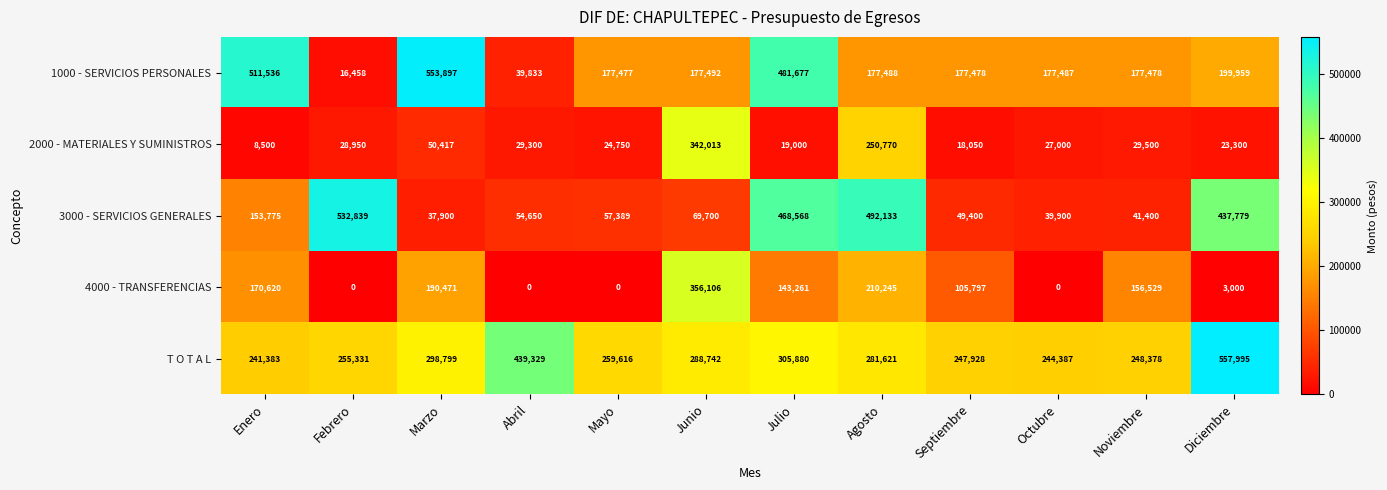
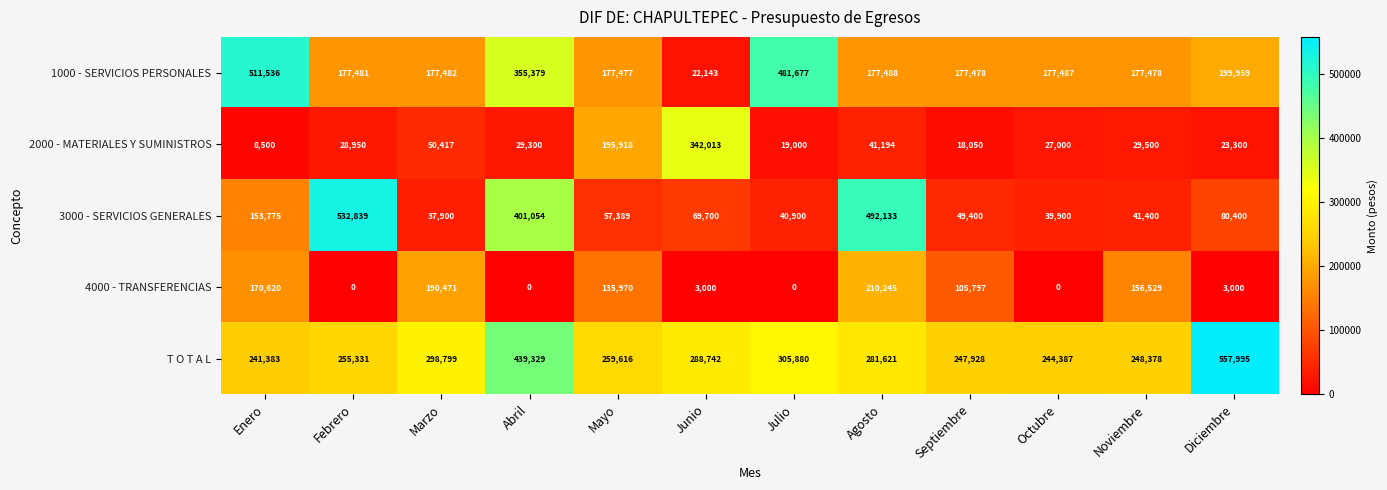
  {
    "1000 - SERVICIOS PERSONALES": {
      "Enero": "511,536",
-     "Febrero": "16,458",
-     "Marzo": "553,897",
-     "Abril": "39,833",
+     "Febrero": "177,481",
+     "Marzo": "177,482",
+     "Abril": "355,379",
      "Mayo": "177,477",
-     "Junio": "177,492",
+     "Junio": "22,143",
      "Julio": "481,677",
      "Agosto": "177,488",
      "Septiembre": "177,478",
      "Octubre": "177,487",
      "Noviembre": "177,478",
      "Diciembre": "199,959"
    },
    "2000 - MATERIALES Y SUMINISTROS": {
      "Enero": "8,500",
      "Febrero": "28,950",
      "Marzo": "50,417",
      "Abril": "29,300",
-     "Mayo": "24,750",
+     "Mayo": "195,918",
      "Junio": "342,013",
      "Julio": "19,000",
-     "Agosto": "250,770",
+     "Agosto": "41,194",
      "Septiembre": "18,050",
      "Octubre": "27,000",
      "Noviembre": "29,500",
      "Diciembre": "23,300"
    },
    "3000 - SERVICIOS GENERALES": {
      "Enero": "153,775",
      "Febrero": "532,839",
      "Marzo": "37,900",
-     "Abril": "54,650",
+     "Abril": "401,054",
      "Mayo": "57,389",
      "Junio": "69,700",
-     "Julio": "468,568",
+     "Julio": "40,900",
      "Agosto": "492,133",
      "Septiembre": "49,400",
      "Octubre": "39,900",
      "Noviembre": "41,400",
-     "Diciembre": "437,779"
+     "Diciembre": "80,400"
    },
    "4000 - TRANSFERENCIAS": {
      "Enero": "170,620",
      "Febrero": "0",
      "Marzo": "190,471",
      "Abril": "0",
-     "Mayo": "0",
-     "Junio": "356,106",
-     "Julio": "143,261",
+     "Mayo": "135,970",
+     "Junio": "3,000",
+     "Julio": "0",
      "Agosto": "210,245",
      "Septiembre": "105,797",
      "Octubre": "0",
      "Noviembre": "156,529",
      "Diciembre": "3,000"
    },
    "T O T A L": {
      "Enero": "241,383",
      "Febrero": "255,331",
      "Marzo": "298,799",
      "Abril": "439,329",
      "Mayo": "259,616",
      "Junio": "288,742",
      "Julio": "305,880",
      "Agosto": "281,621",
      "Septiembre": "247,928",
      "Octubre": "244,387",
      "Noviembre": "248,378",
      "Diciembre": "557,995"
    }
  }
